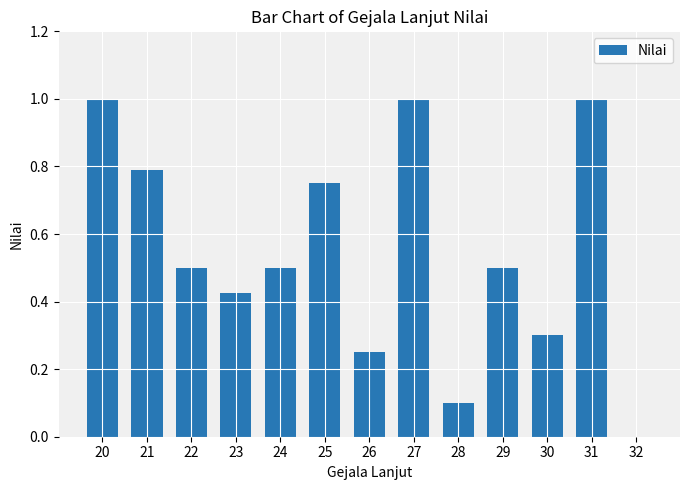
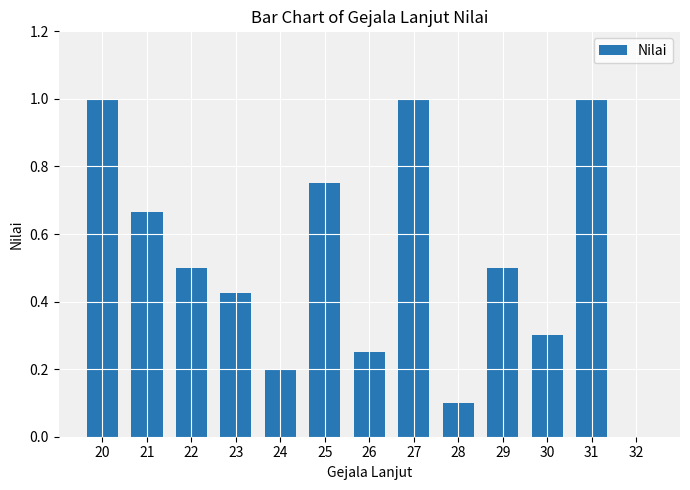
  {
    "20": 1.00,
-   "21": 0.79,
+   "21": 0.67,
    "22": 0.50,
    "23": 0.43,
-   "24": 0.5,
+   "24": 0.2,
    "25": 0.75,
    "26": 0.25,
    "27": 1.00,
    "28": 0.10,
    "29": 0.50,
    "30": 0.30,
    "31": 1.00,
    "32": 0.00
  }
